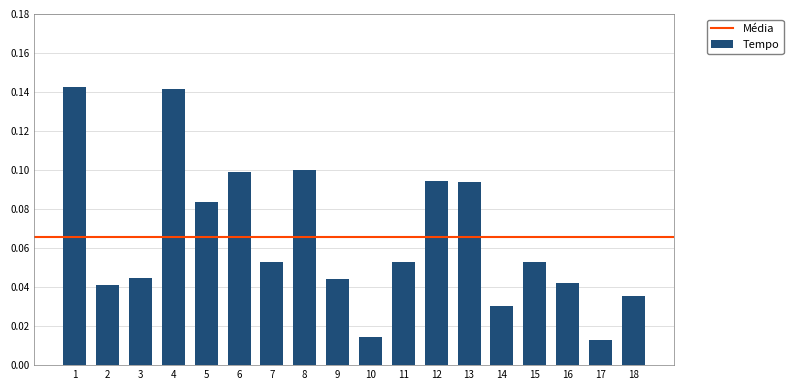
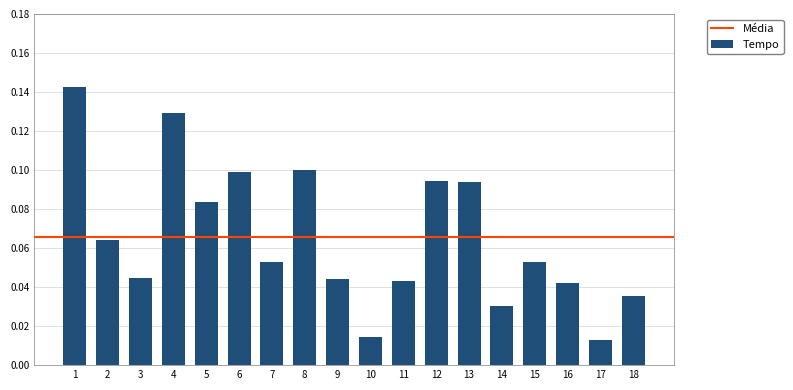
  {
    "1": 0.142,
-   "2": 0.041,
+   "2": 0.064,
    "3": 0.045,
-   "4": 0.141,
+   "4": 0.129,
    "5": 0.083,
    "6": 0.099,
    "7": 0.053,
    "8": 0.100,
    "9": 0.044,
    "10": 0.015,
-   "11": 0.053,
+   "11": 0.043,
    "12": 0.094,
    "13": 0.094,
    "14": 0.030,
    "15": 0.053,
    "16": 0.042,
    "17": 0.013,
    "18": 0.035
  }
